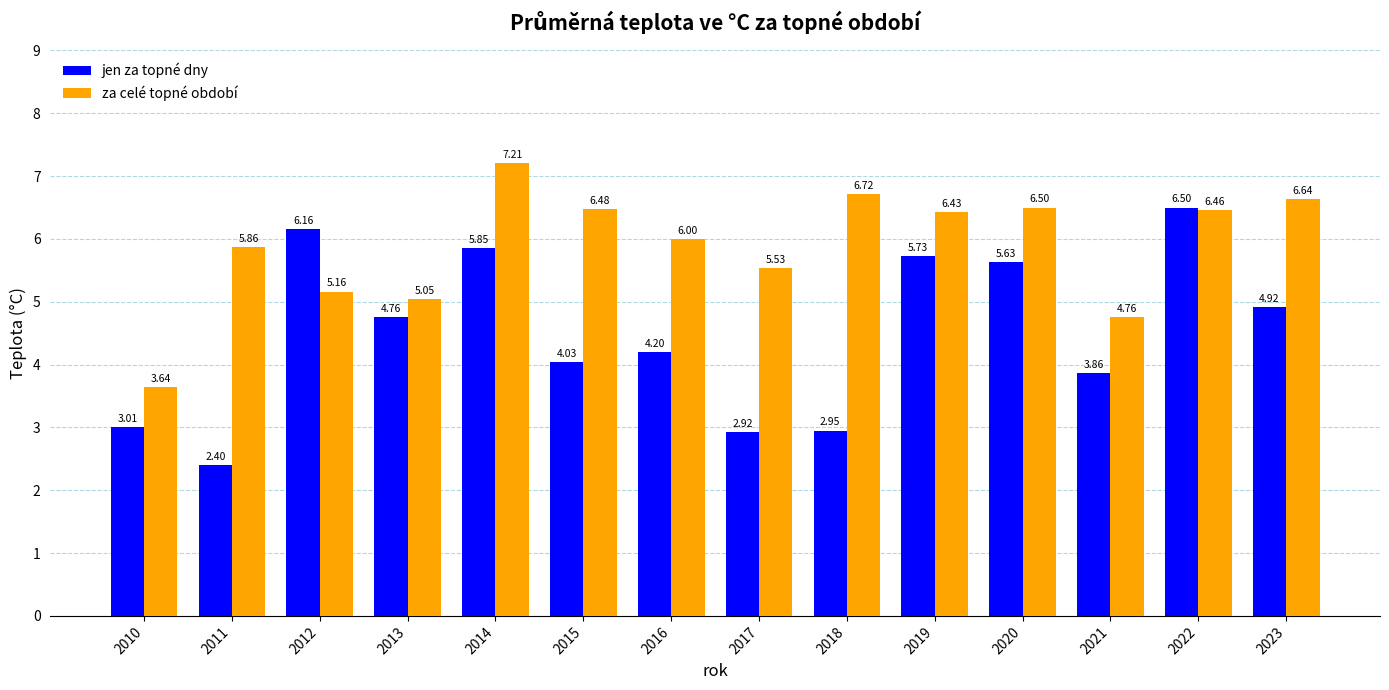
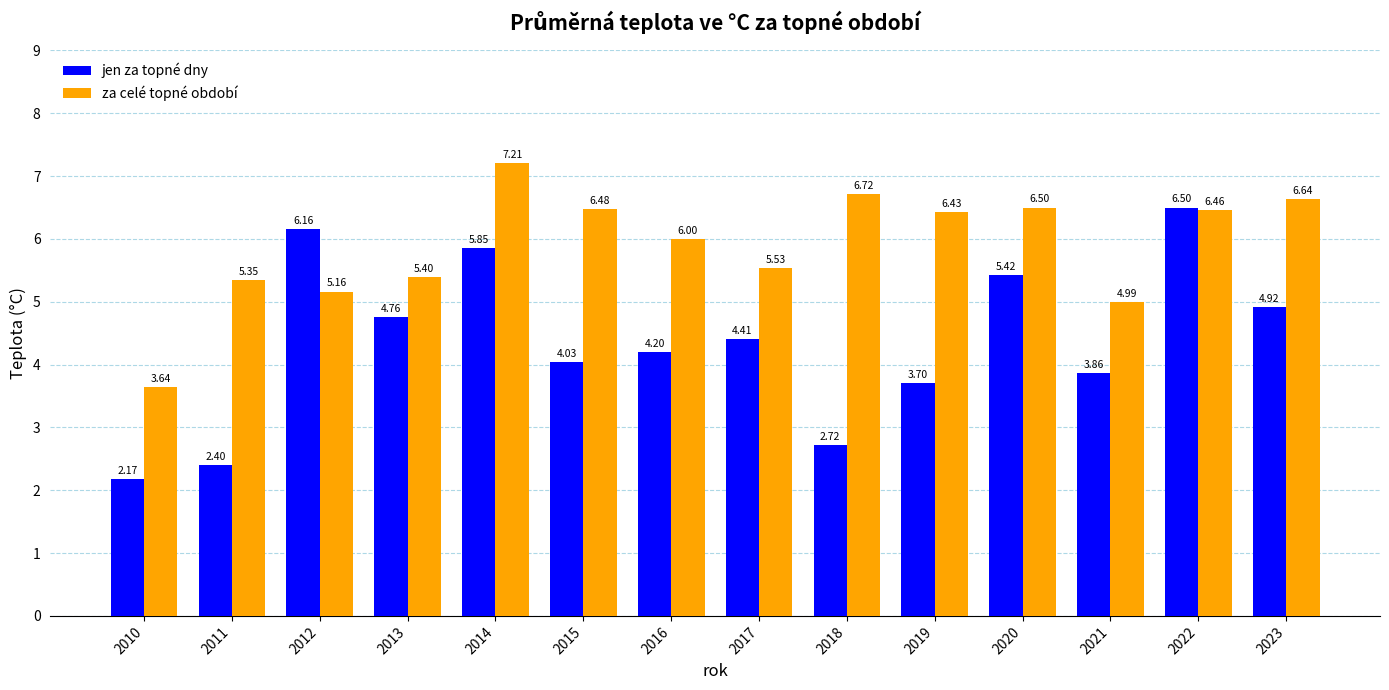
  {
    "jen za topné dny": {
-     "2010": 3.01,
+     "2010": 2.17,
      "2011": 2.40,
      "2012": 6.16,
      "2013": 4.76,
      "2014": 5.85,
      "2015": 4.03,
      "2016": 4.20,
-     "2017": 2.92,
-     "2018": 2.95,
-     "2019": 5.73,
-     "2020": 5.63,
+     "2017": 4.41,
+     "2018": 2.72,
+     "2019": 3.70,
+     "2020": 5.42,
      "2021": 3.86,
      "2022": 6.50,
      "2023": 4.92
    },
    "za celé topné období": {
      "2010": 3.64,
-     "2011": 5.86,
+     "2011": 5.35,
      "2012": 5.16,
-     "2013": 5.05,
+     "2013": 5.40,
      "2014": 7.21,
      "2015": 6.48,
      "2016": 6.00,
      "2017": 5.53,
      "2018": 6.72,
      "2019": 6.43,
      "2020": 6.50,
-     "2021": 4.76,
+     "2021": 4.99,
      "2022": 6.46,
      "2023": 6.64
    }
  }
